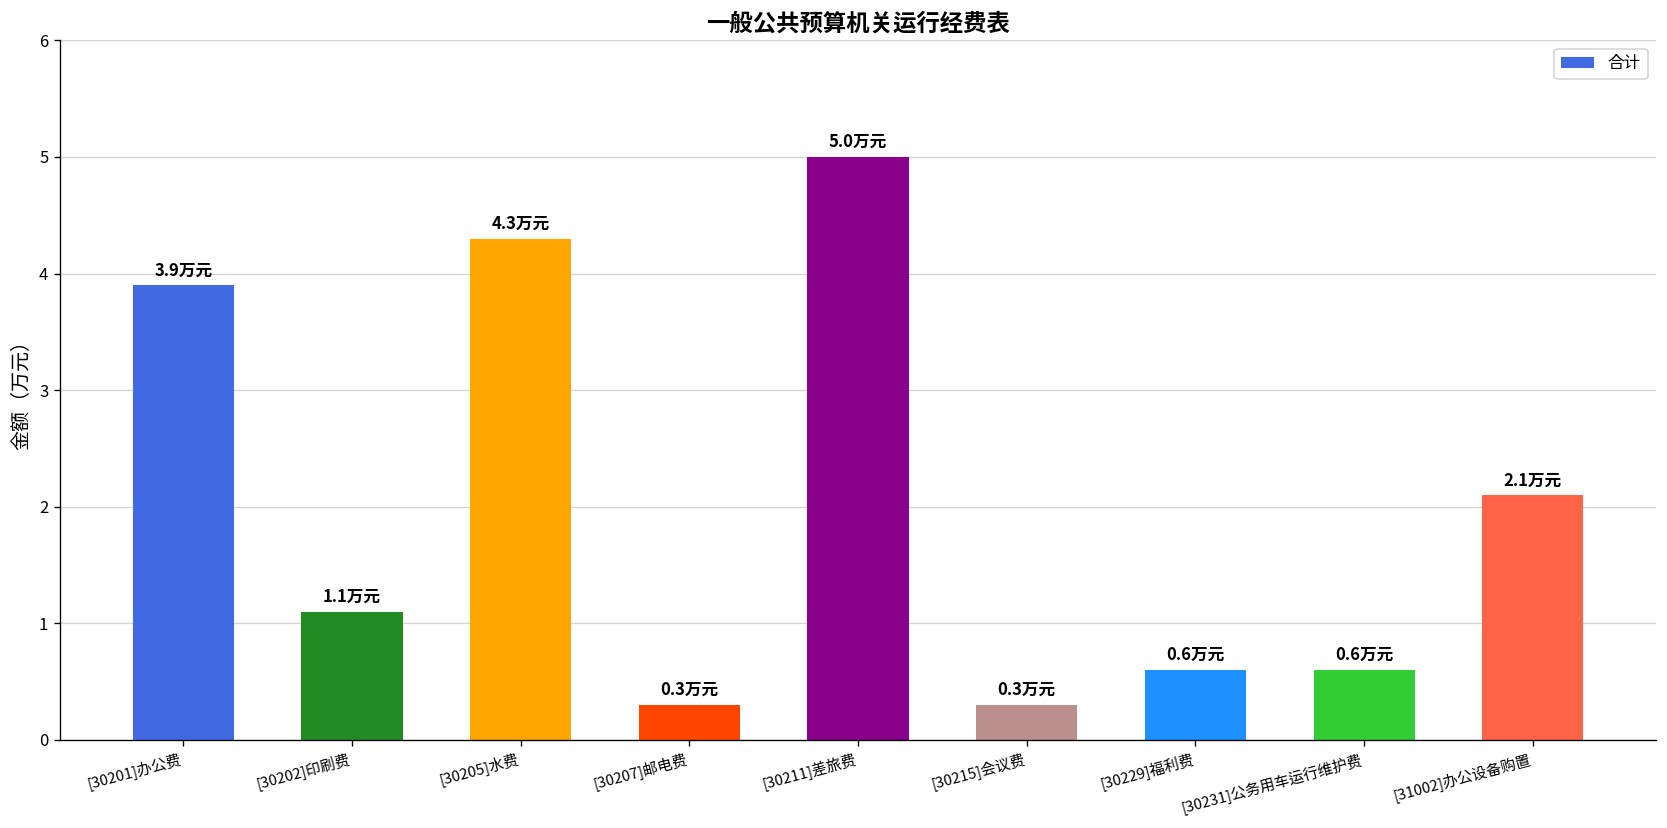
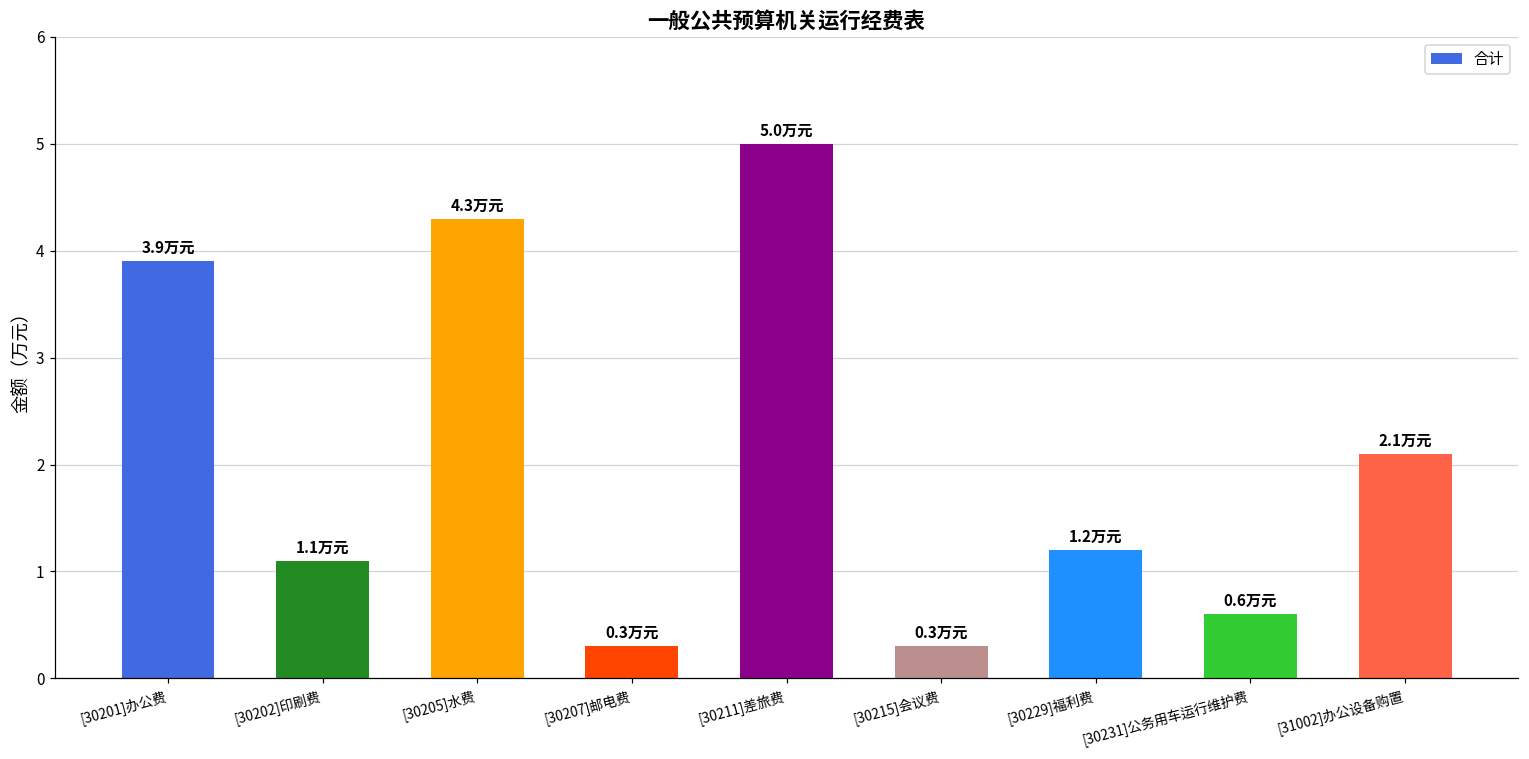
  {
    "[30201]办公费": 3.9,
    "[30202]印刷费": 1.1,
    "[30205]水费": 4.3,
    "[30207]邮电费": 0.3,
    "[30211]差旅费": 5.0,
    "[30215]会议费": 0.3,
-   "[30229]福利费": 0.6,
+   "[30229]福利费": 1.2,
    "[30231]公务用车运行维护费": 0.6,
    "[31002]办公设备购置": 2.1
  }
